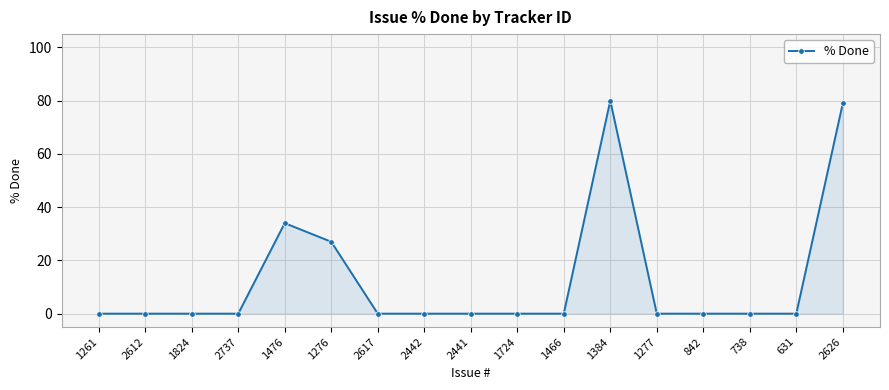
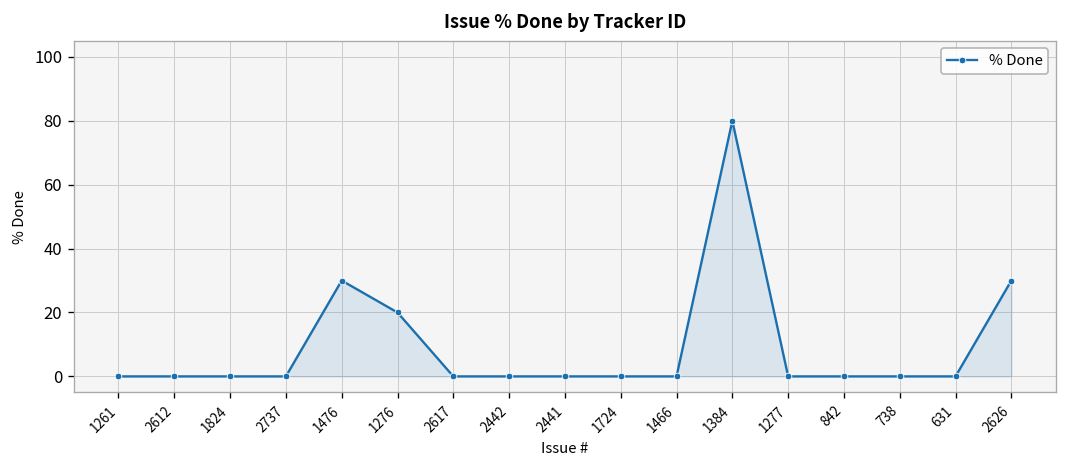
  {
    "1261": 0,
    "2612": 0,
    "1824": 0,
    "2737": 0,
-   "1476": 34,
-   "1276": 27,
+   "1476": 30,
+   "1276": 20,
    "2617": 0,
    "2442": 0,
    "2441": 0,
    "1724": 0,
    "1466": 0,
    "1384": 80,
    "1277": 0,
    "842": 0,
    "738": 0,
    "631": 0,
-   "2626": 79
+   "2626": 30
  }
